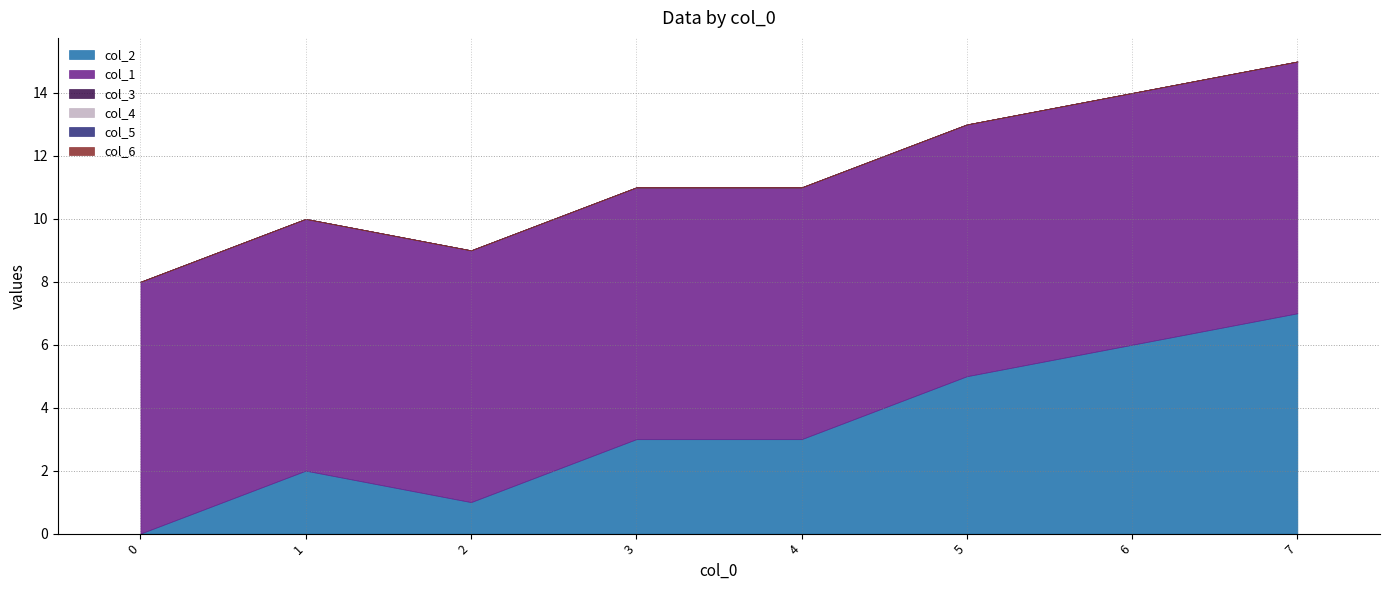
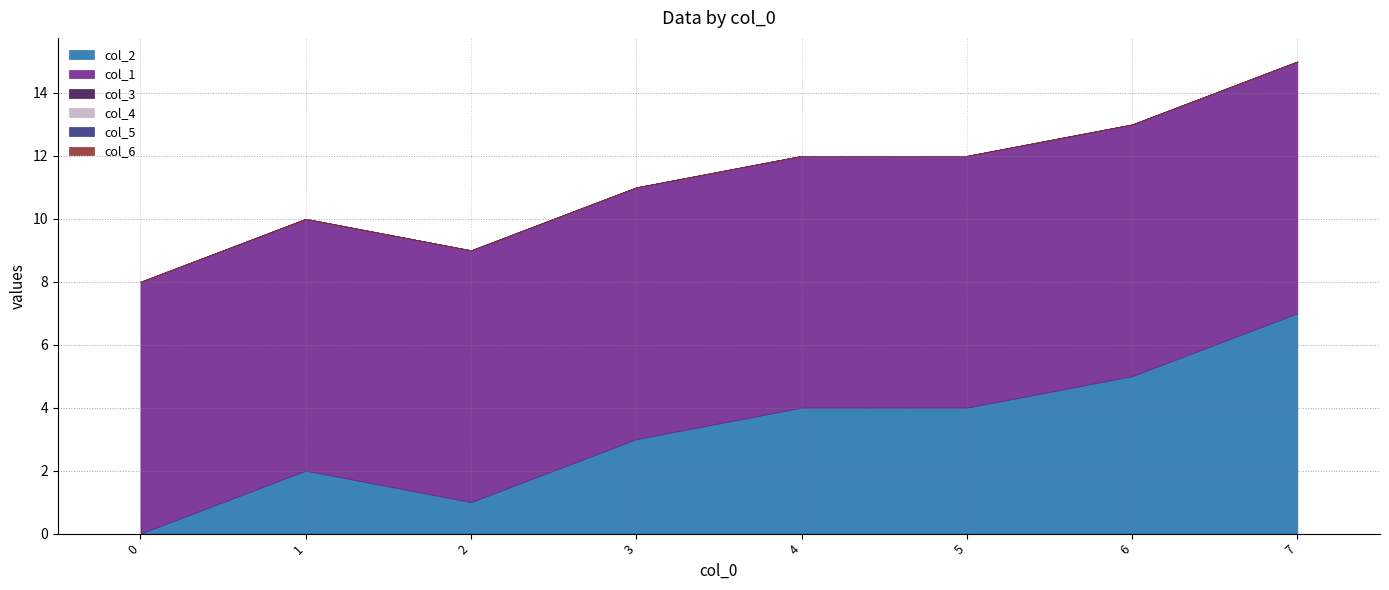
  {
    "col_2": {
      "0": 0,
      "1": 2,
      "2": 1,
      "3": 3,
-     "4": 3,
-     "5": 5,
-     "6": 6,
+     "4": 4,
+     "5": 4,
+     "6": 5,
      "7": 7
    }
  }
